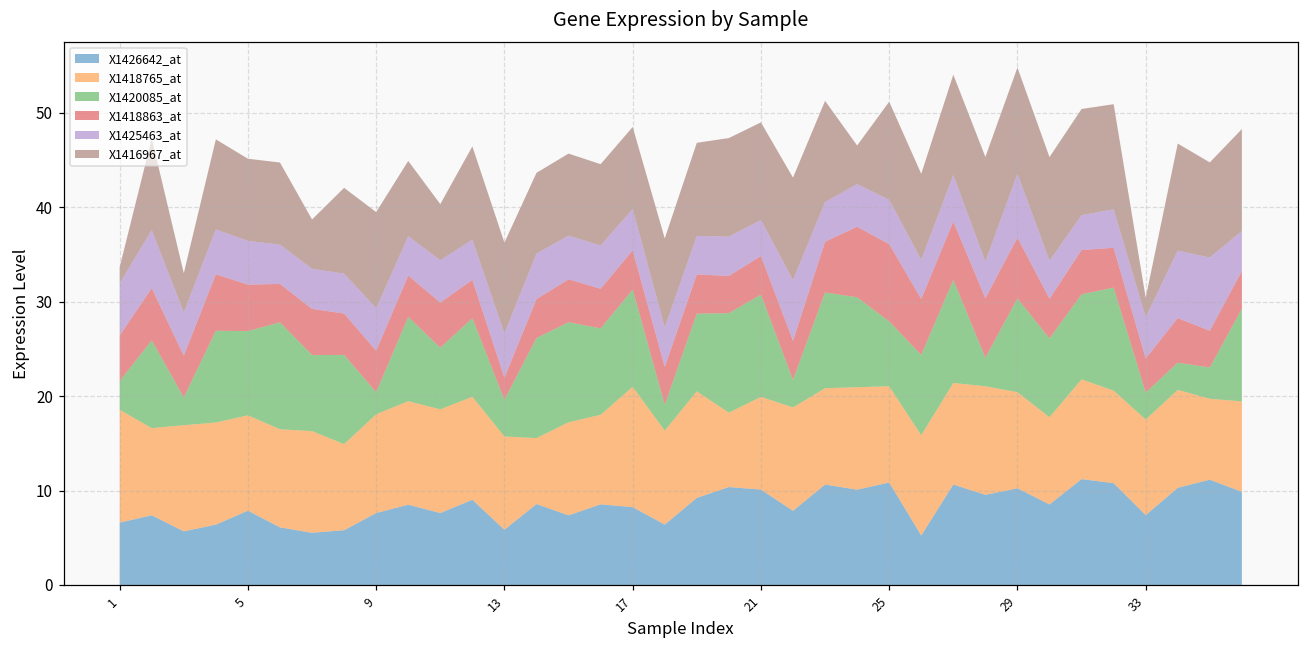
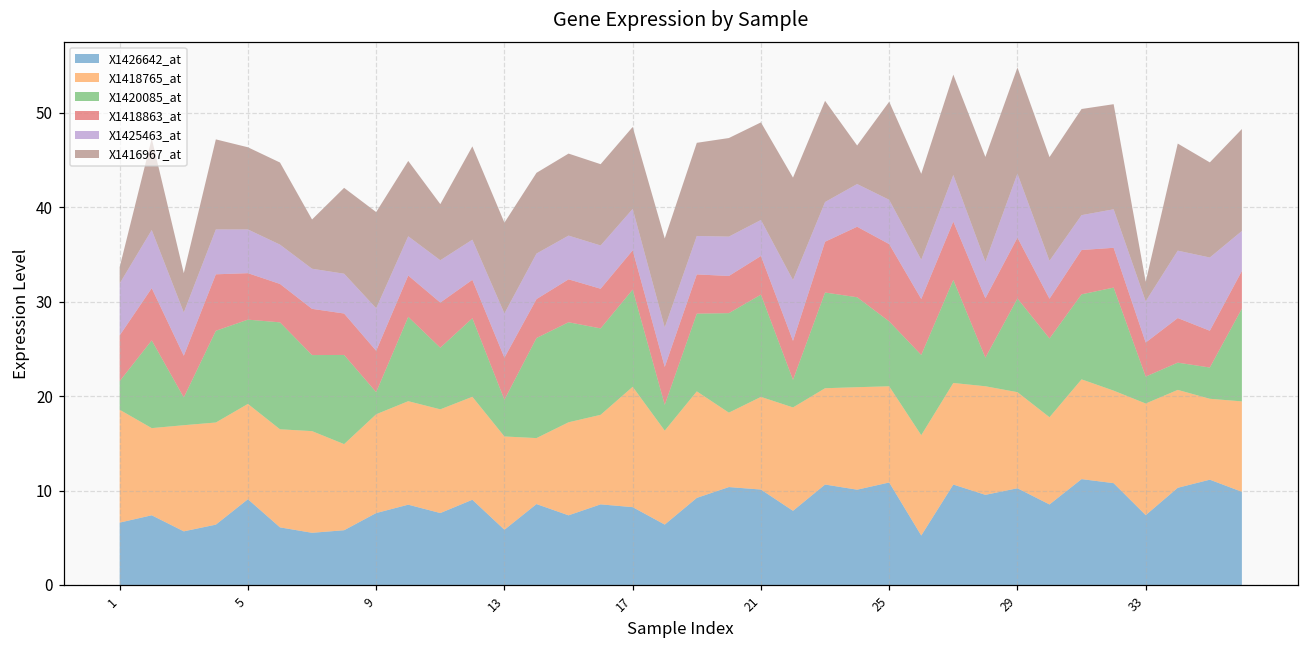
  {
    "X1426642_at": {
      "1": 7,
-     "5": 8,
+     "5": 9,
      "9": 8,
      "13": 6,
      "17": 8,
      "21": 10,
      "25": 11,
      "29": 10,
      "33": 7
    },
    "X1418765_at": {
      "1": 12,
      "5": 10,
      "9": 10,
      "13": 10,
      "17": 13,
      "21": 10,
      "25": 10,
      "29": 10,
-     "33": 10
+     "33": 12
    },
    "X1420085_at": {
      "1": 3,
      "5": 9,
      "9": 2,
      "13": 4,
      "17": 10,
      "21": 11,
      "25": 7,
      "29": 10,
      "33": 3
    },
    "X1418863_at": {
      "1": 5,
      "5": 5,
      "9": 4,
-     "13": 2,
+     "13": 4,
      "17": 4,
      "21": 4,
      "25": 8,
      "29": 6,
      "33": 4
    },
    "X1425463_at": {
      "1": 6,
      "5": 5,
      "9": 5,
      "13": 5,
      "17": 4,
      "21": 4,
      "25": 5,
      "29": 7,
      "33": 4
    },
    "X1416967_at": {
      "1": 2,
      "5": 9,
      "9": 10,
      "13": 10,
      "17": 9,
      "21": 10,
      "25": 10,
      "29": 11,
      "33": 2
    }
  }
